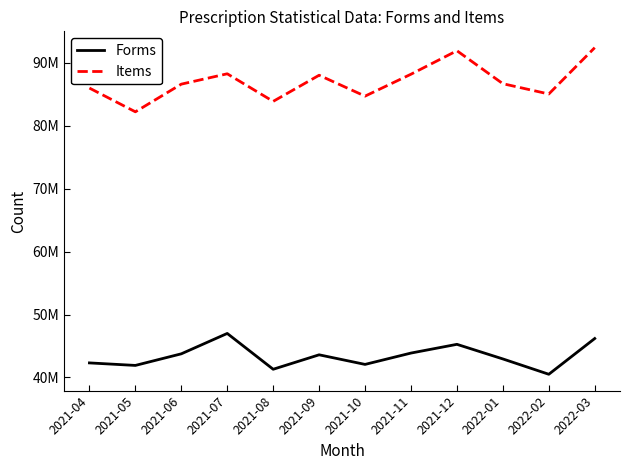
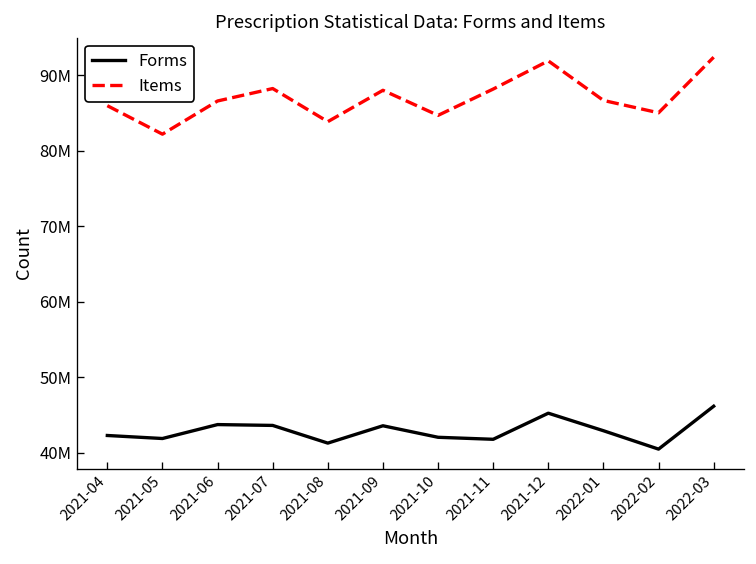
  {
    "Forms": {
      "2021-04": 42000000,
      "2021-05": 42000000,
      "2021-06": 44000000,
-     "2021-07": 47000000,
+     "2021-07": 44000000,
      "2021-08": 41000000,
      "2021-09": 44000000,
      "2021-10": 42000000,
-     "2021-11": 44000000,
+     "2021-11": 42000000,
      "2021-12": 45000000,
      "2022-01": 43000000,
      "2022-02": 41000000,
      "2022-03": 46000000
    },
    "Items": {
      "2021-04": 86000000,
      "2021-05": 82000000,
      "2021-06": 87000000,
      "2021-07": 88000000,
      "2021-08": 84000000,
      "2021-09": 88000000,
      "2021-10": 85000000,
      "2021-11": 88000000,
      "2021-12": 92000000,
      "2022-01": 87000000,
      "2022-02": 85000000,
      "2022-03": 92000000
    }
  }
